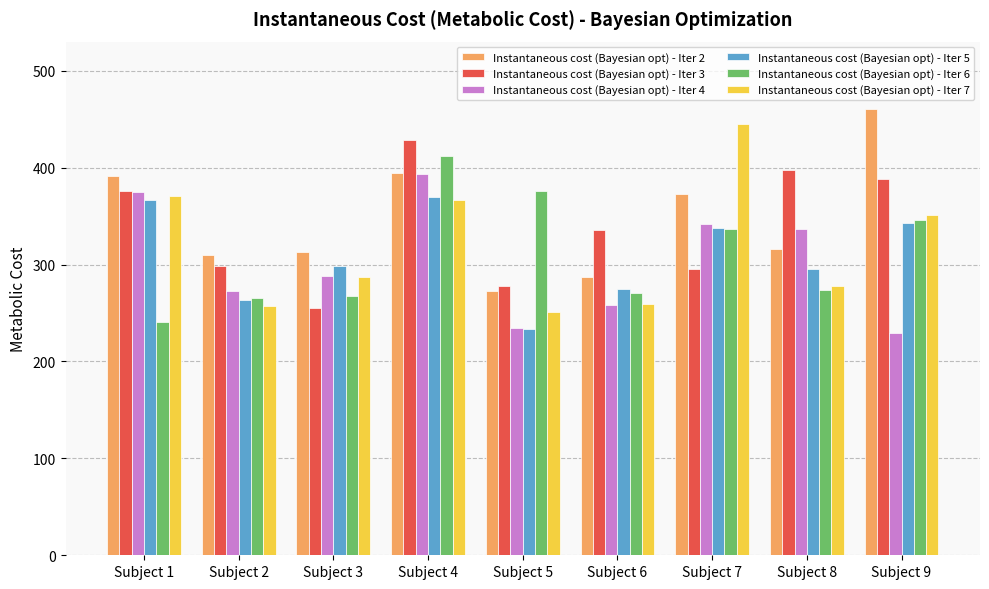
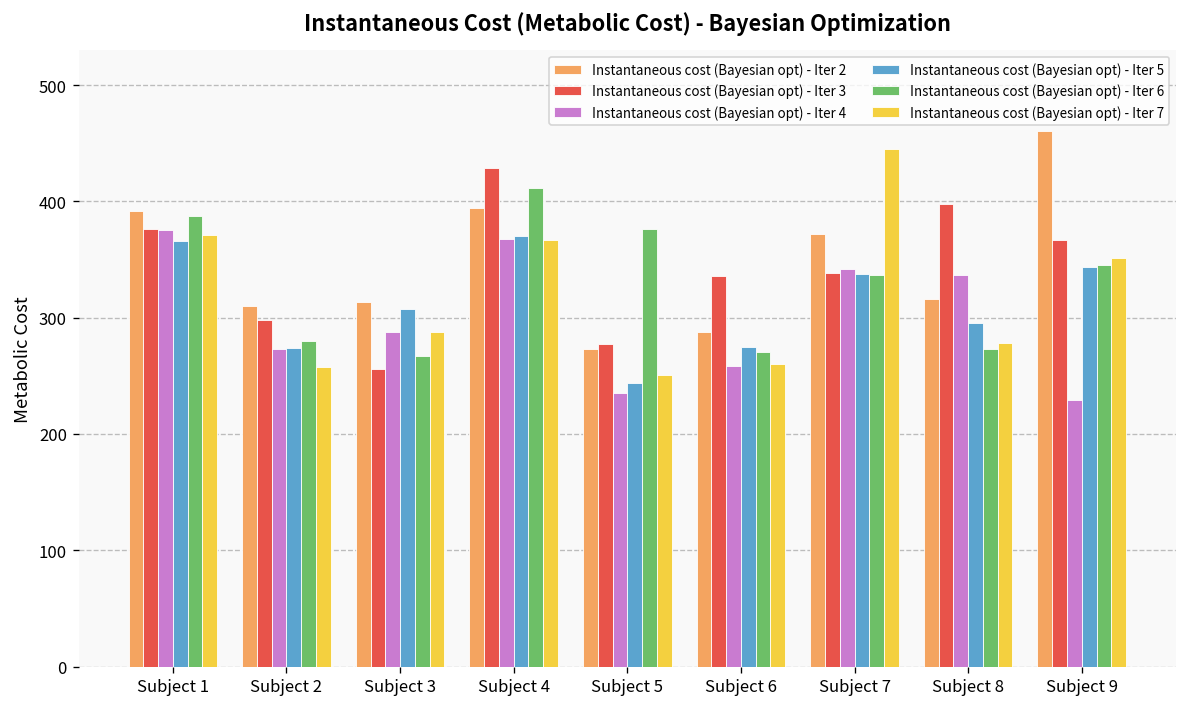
  {
    "Instantaneous cost (Bayesian opt) - Iter 3": {
      "Subject 1": 380,
      "Subject 2": 300,
      "Subject 3": 260,
      "Subject 4": 430,
      "Subject 5": 280,
      "Subject 6": 340,
-     "Subject 7": 300,
+     "Subject 7": 340,
      "Subject 8": 400,
-     "Subject 9": 390
+     "Subject 9": 370
    },
    "Instantaneous cost (Bayesian opt) - Iter 4": {
      "Subject 1": 380,
      "Subject 2": 270,
      "Subject 3": 290,
-     "Subject 4": 390,
+     "Subject 4": 370,
      "Subject 5": 230,
      "Subject 6": 260,
      "Subject 7": 340,
      "Subject 8": 340,
      "Subject 9": 230
    },
    "Instantaneous cost (Bayesian opt) - Iter 5": {
      "Subject 1": 370,
-     "Subject 2": 260,
-     "Subject 3": 300,
+     "Subject 2": 270,
+     "Subject 3": 310,
      "Subject 4": 370,
-     "Subject 5": 230,
+     "Subject 5": 240,
      "Subject 6": 270,
      "Subject 7": 340,
      "Subject 8": 300,
      "Subject 9": 340
    },
    "Instantaneous cost (Bayesian opt) - Iter 6": {
-     "Subject 1": 240,
-     "Subject 2": 270,
+     "Subject 1": 390,
+     "Subject 2": 280,
      "Subject 3": 270,
      "Subject 4": 410,
      "Subject 5": 380,
      "Subject 6": 270,
      "Subject 7": 340,
      "Subject 8": 270,
      "Subject 9": 350
    }
  }
